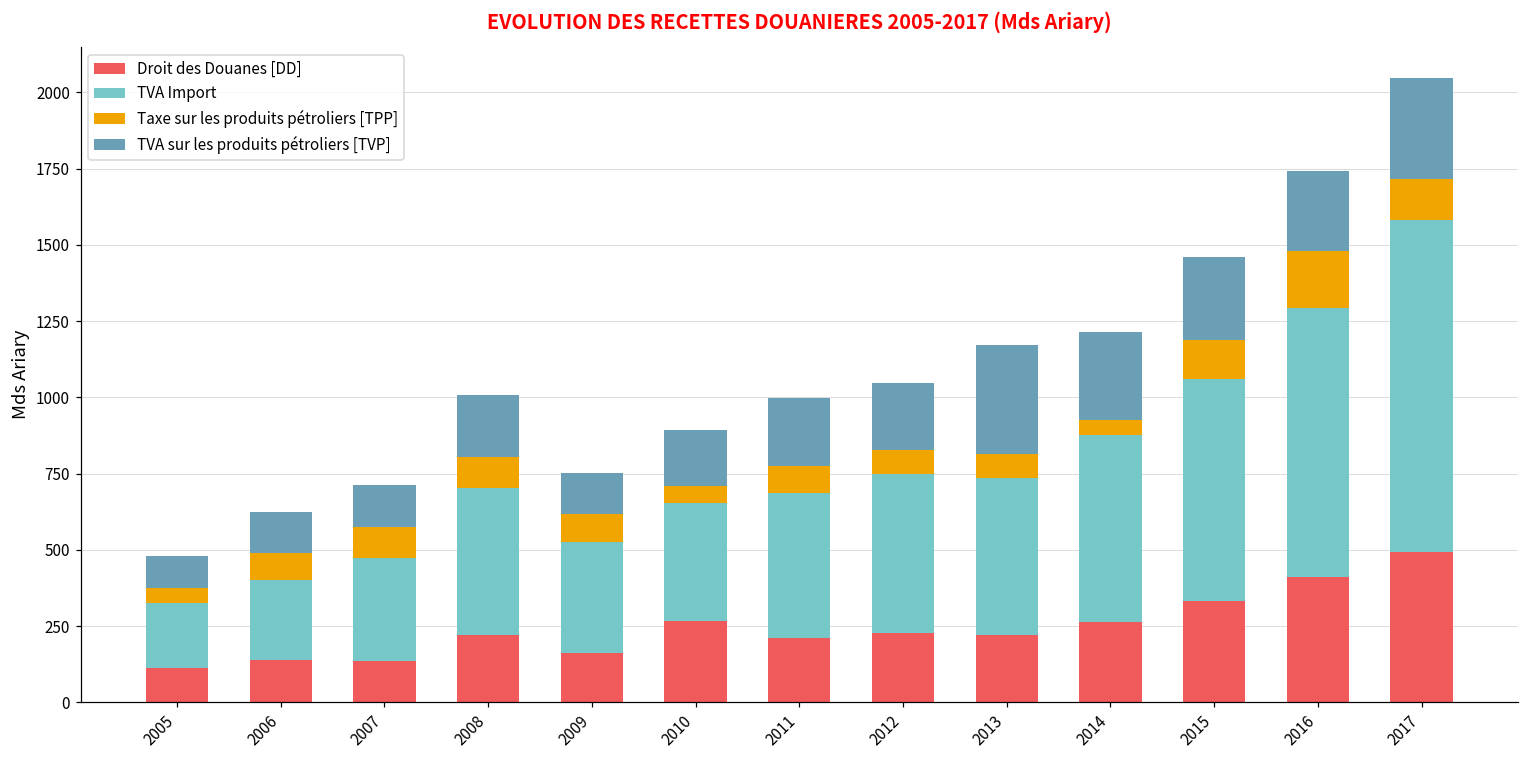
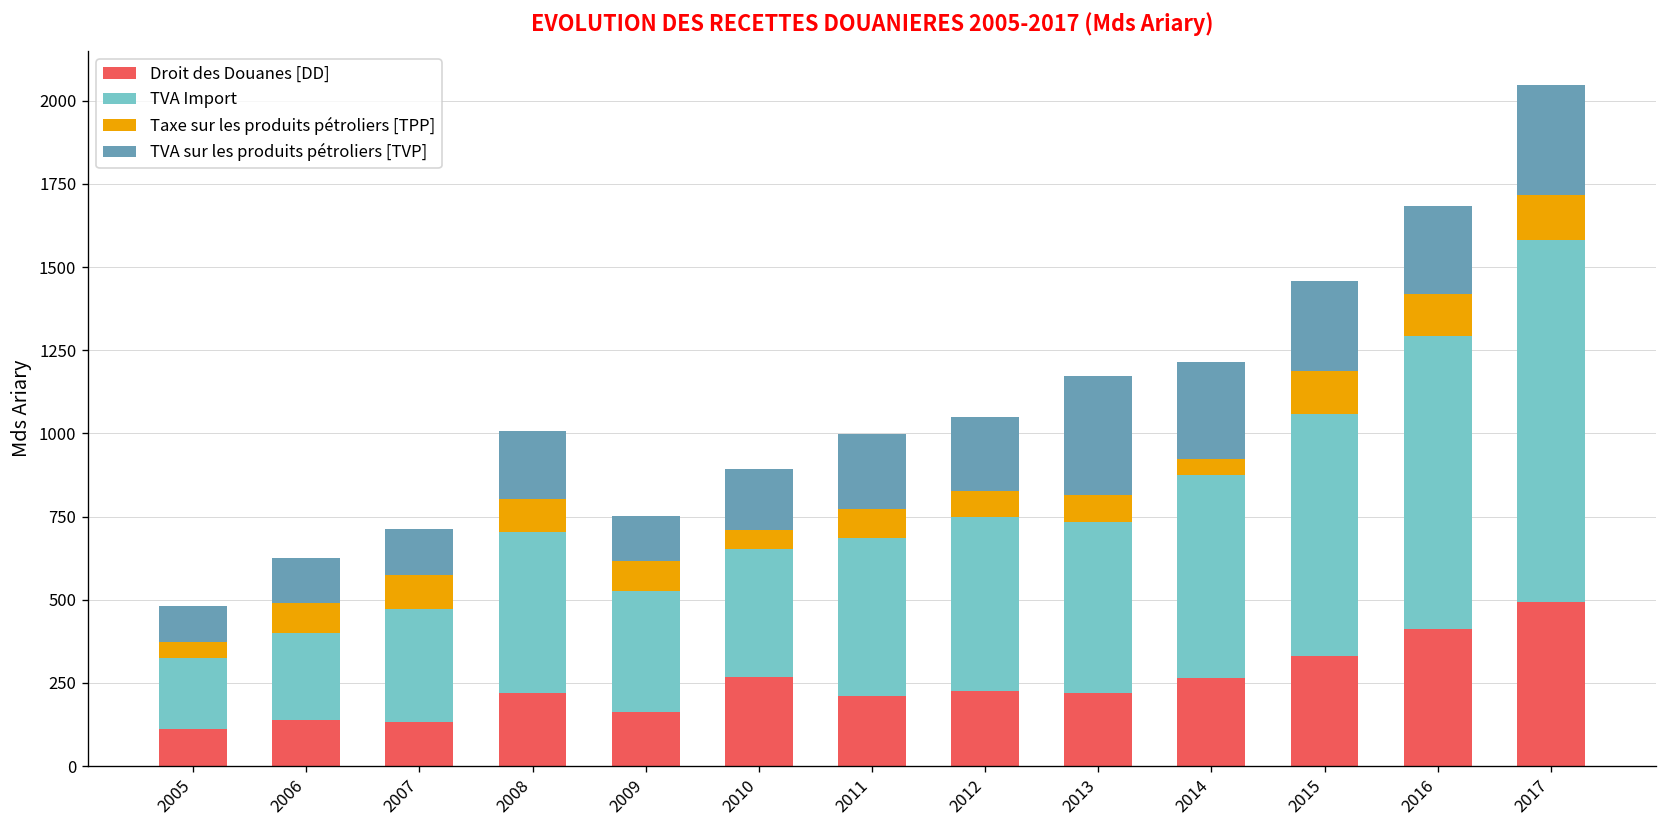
  {
    "Droit des Douanes [DD]": {
      "2005": 110,
      "2006": 140,
      "2007": 130,
      "2008": 220,
      "2009": 160,
      "2010": 270,
      "2011": 210,
      "2012": 230,
      "2013": 220,
      "2014": 260,
      "2015": 330,
      "2016": 410,
      "2017": 490
    },
    "Taxe sur les produits pétroliers [TPP]": {
      "2005": 50,
      "2006": 90,
      "2007": 100,
      "2008": 100,
      "2009": 90,
      "2010": 60,
      "2011": 90,
      "2012": 80,
      "2013": 80,
      "2014": 50,
      "2015": 130,
-     "2016": 190,
+     "2016": 130,
      "2017": 140
    }
  }
